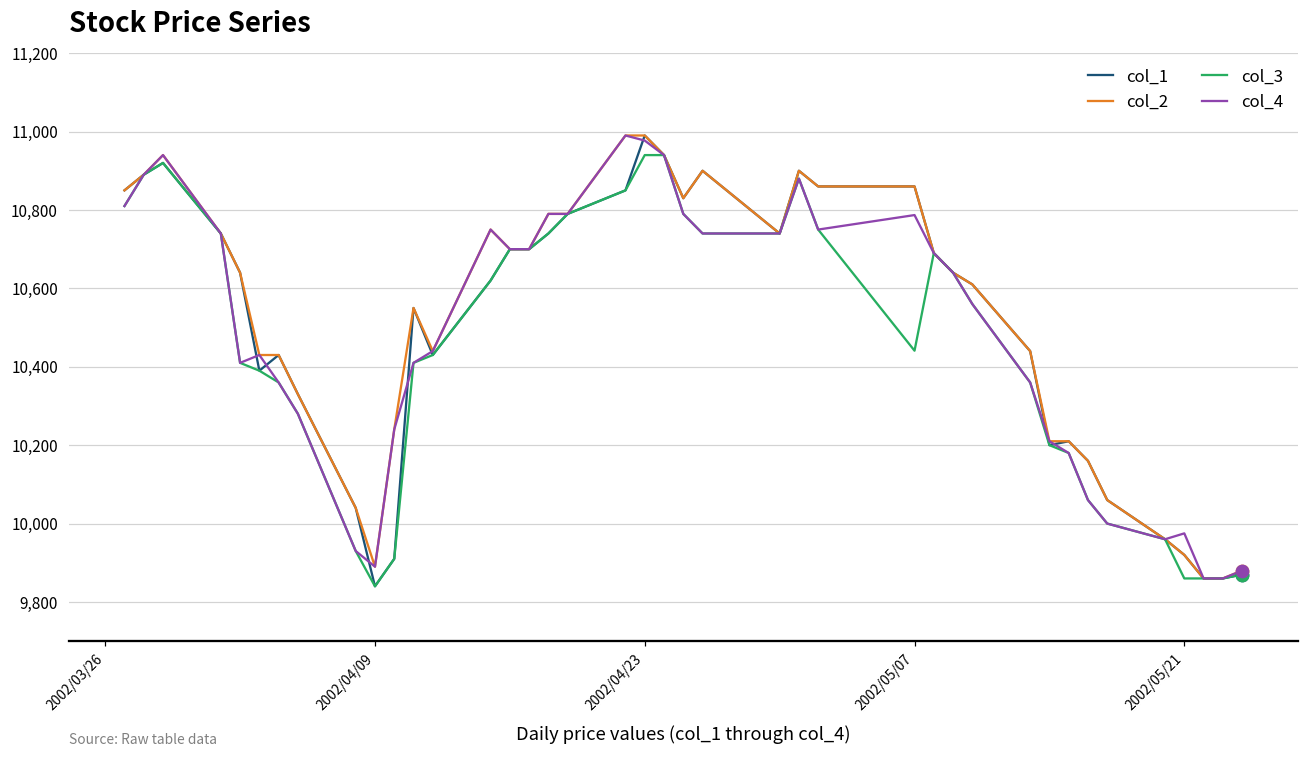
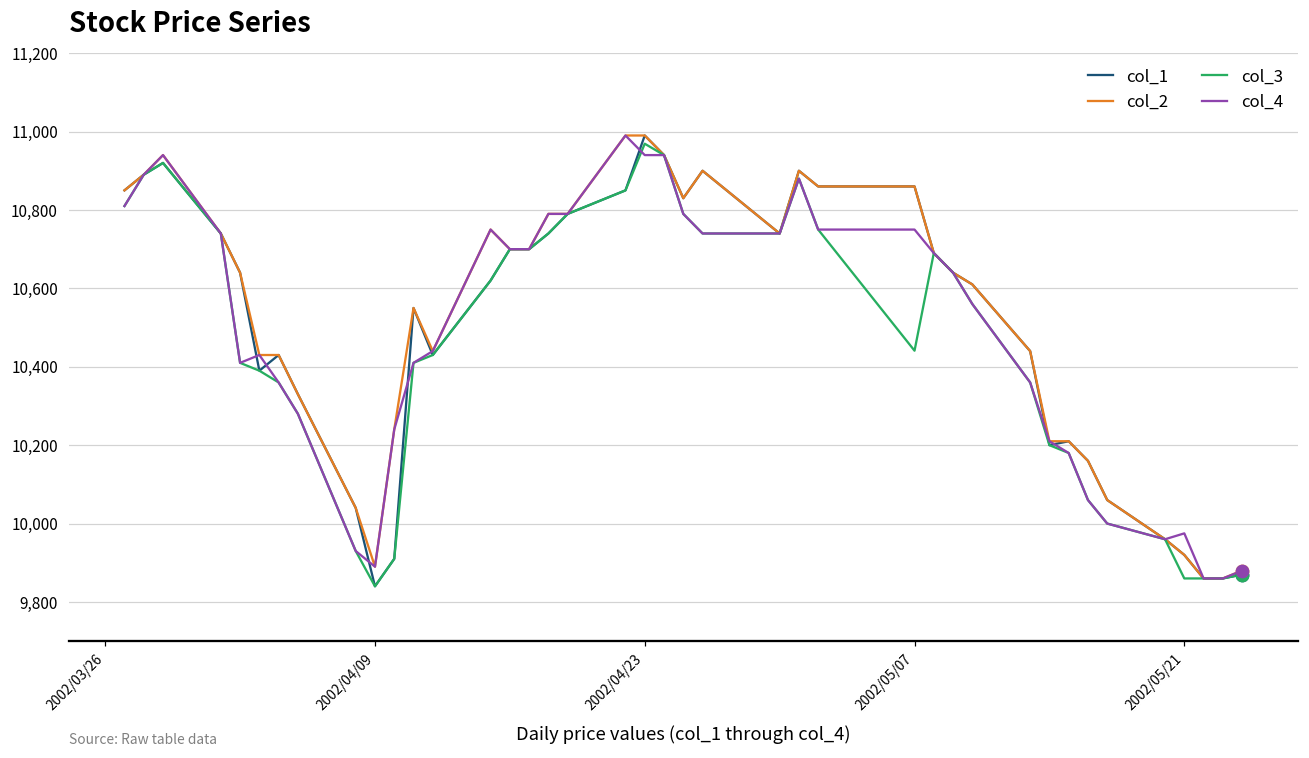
  {
    "col_3": {
-     "2002/04/23": "10,940",
+     "2002/04/23": "10,970",
      "2002/05/07": "10,440",
      "2002/05/21": "9,860"
    },
    "col_4": {
-     "2002/04/23": "10,980",
-     "2002/05/07": "10,790",
+     "2002/04/23": "10,940",
+     "2002/05/07": "10,750",
      "2002/05/21": "9,980"
    }
  }
